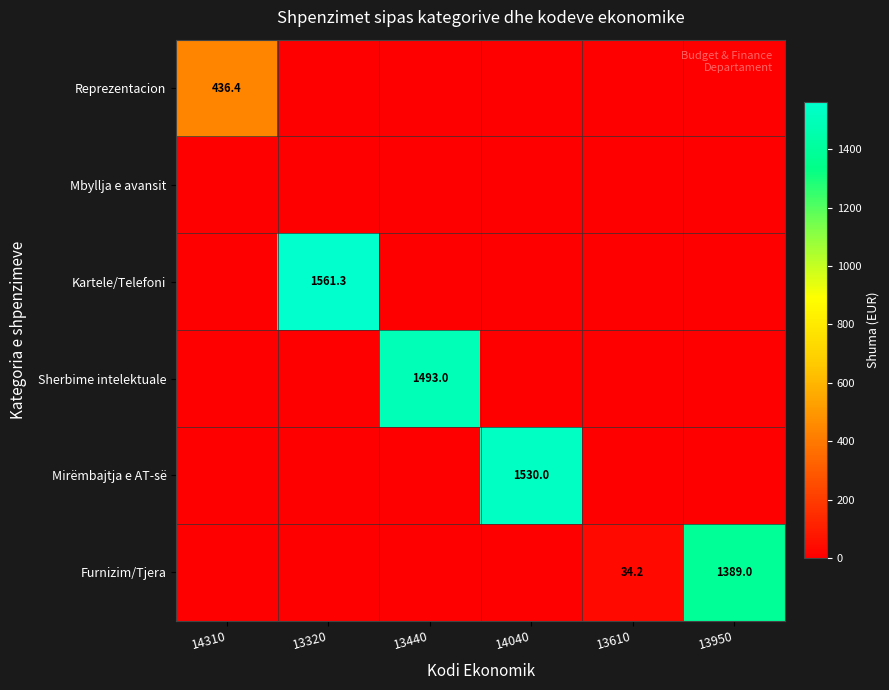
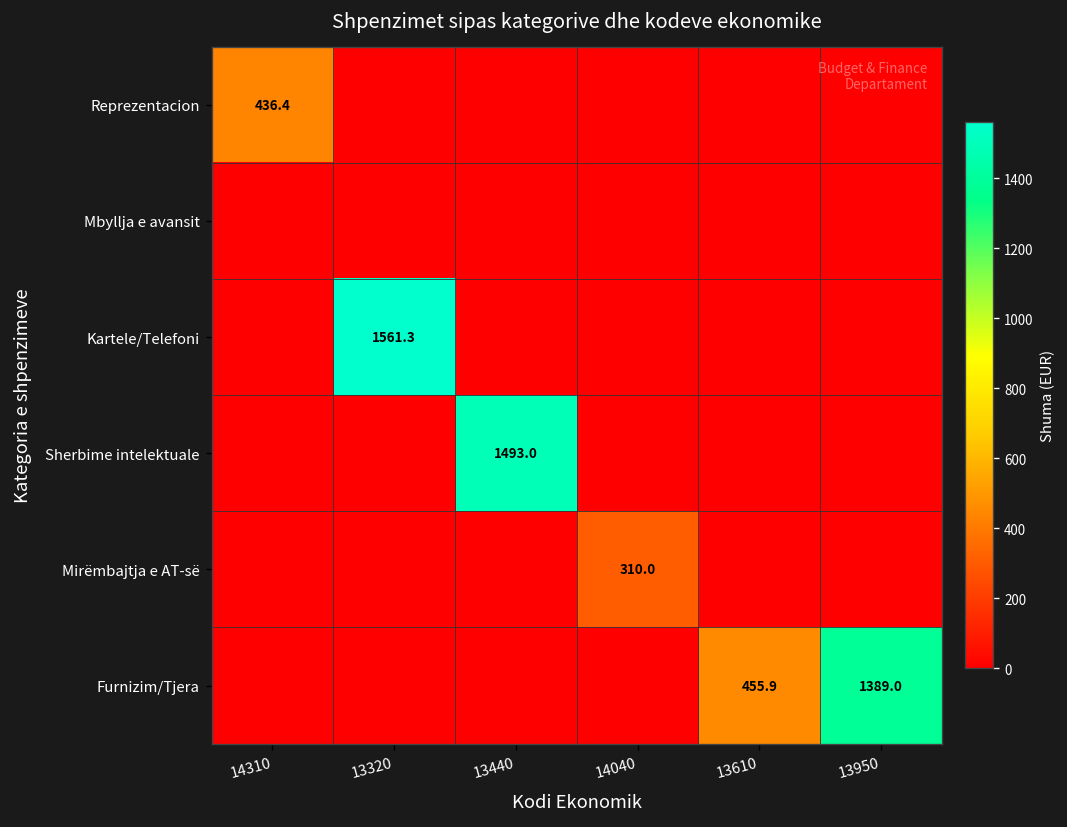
  {
    "Reprezentacion": {
      "14310": 436.4
    },
    "Kartele/Telefoni": {
      "13320": 1561.3
    },
    "Sherbime intelektuale": {
      "13440": 1493.0
    },
    "Mirëmbajtja e AT-së": {
-     "14040": 1530.0
+     "14040": 310.0
    },
    "Furnizim/Tjera": {
-     "13610": 34.2,
+     "13610": 455.9,
      "13950": 1389.0
    }
  }
